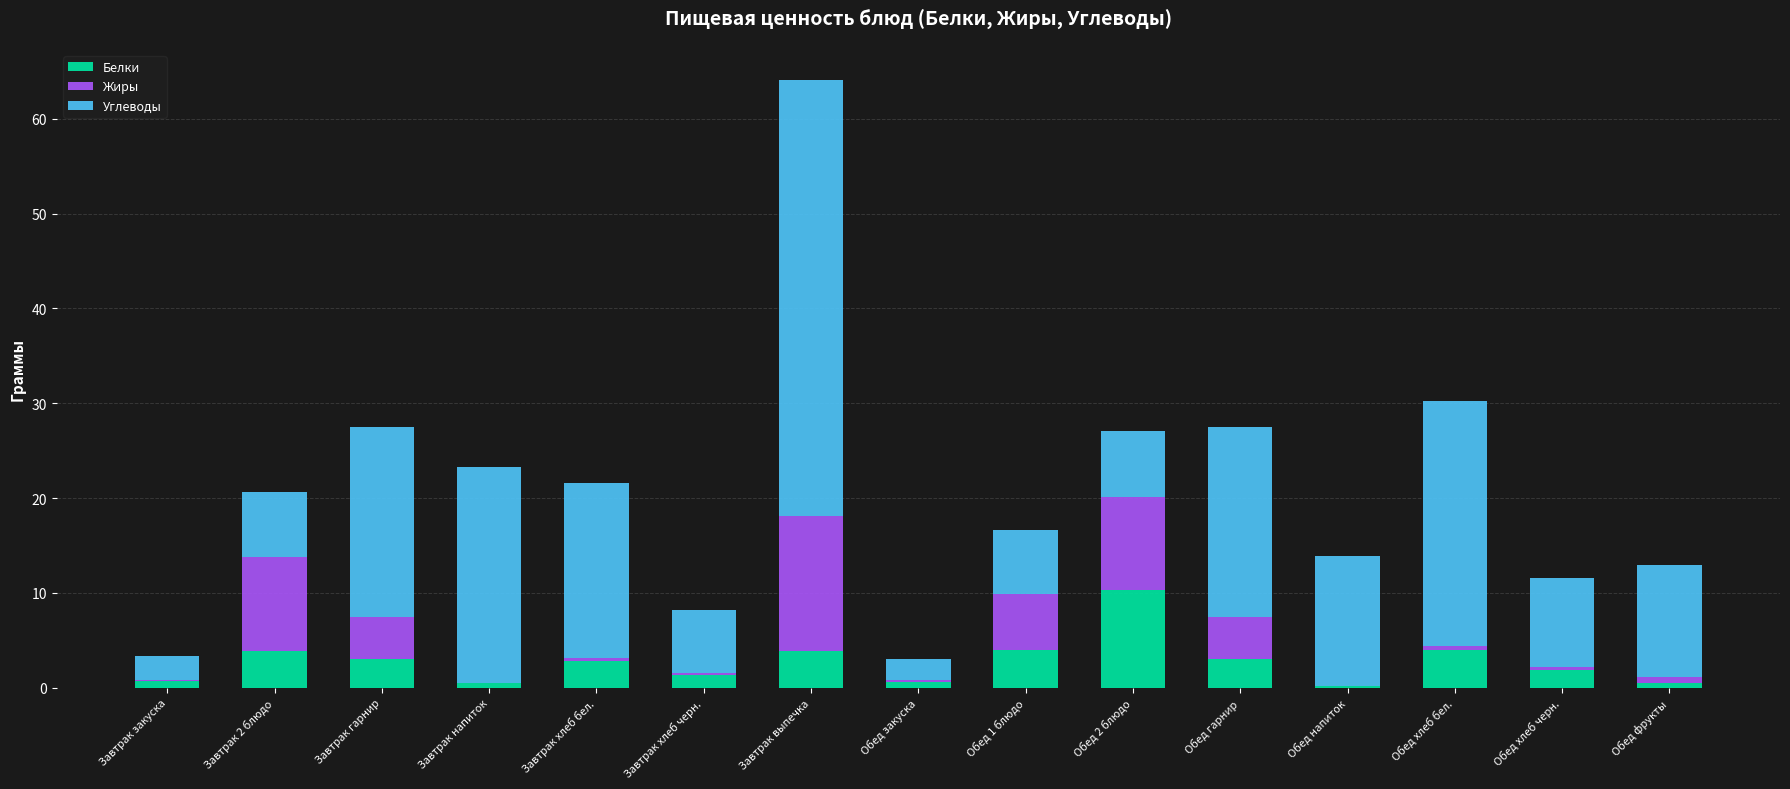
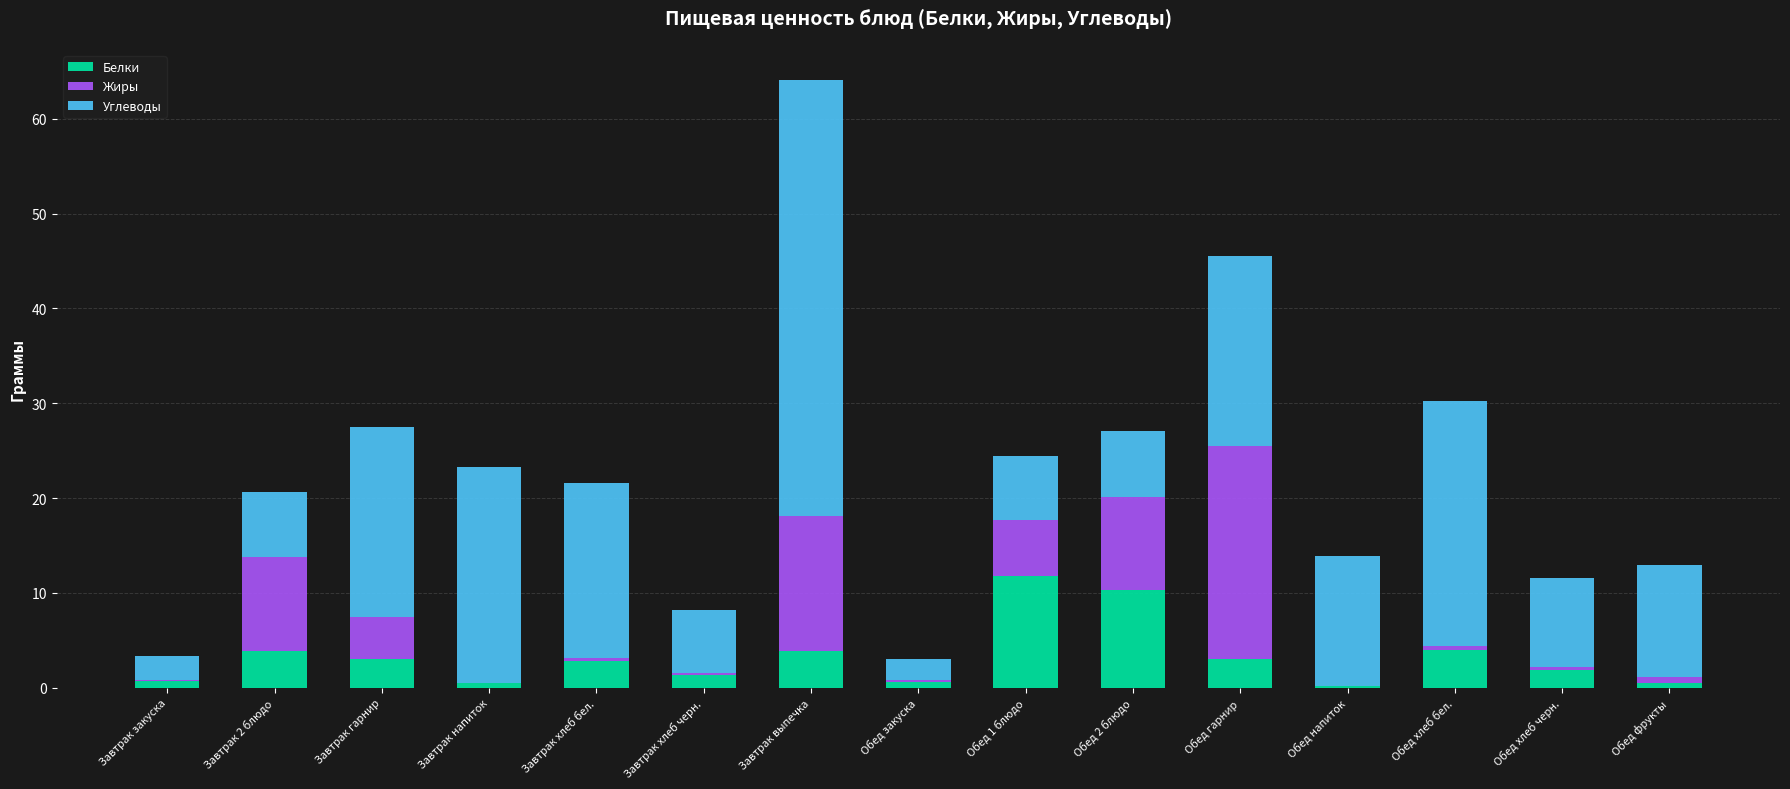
  {
    "Белки": {
      "Завтрак закуска": 1,
      "Завтрак 2 блюдо": 4,
      "Завтрак гарнир": 3,
      "Завтрак напиток": 0,
      "Завтрак хлеб бел.": 3,
      "Завтрак хлеб черн.": 1,
      "Завтрак выпечка": 4,
      "Обед закуска": 1,
-     "Обед 1 блюдо": 4,
+     "Обед 1 блюдо": 12,
      "Обед 2 блюдо": 10,
      "Обед гарнир": 3,
      "Обед хлеб бел.": 4,
      "Обед хлеб черн.": 2,
      "Обед фрукты": 1
    },
    "Жиры": {
      "Завтрак 2 блюдо": 10,
      "Завтрак гарнир": 4,
      "Завтрак хлеб бел.": 0,
      "Завтрак выпечка": 14,
      "Обед 1 блюдо": 6,
      "Обед 2 блюдо": 10,
-     "Обед гарнир": 4,
+     "Обед гарнир": 22,
      "Обед хлеб бел.": 0,
      "Обед хлеб черн.": 0,
      "Обед фрукты": 1
    },
    "Углеводы": {
      "Завтрак закуска": 2,
      "Завтрак 2 блюдо": 7,
      "Завтрак гарнир": 20,
      "Завтрак напиток": 23,
      "Завтрак хлеб бел.": 18,
      "Завтрак хлеб черн.": 7,
      "Завтрак выпечка": 46,
      "Обед закуска": 2,
      "Обед 1 блюдо": 7,
      "Обед 2 блюдо": 7,
      "Обед гарнир": 20,
      "Обед напиток": 14,
      "Обед хлеб бел.": 26,
      "Обед хлеб черн.": 9,
      "Обед фрукты": 12
    }
  }
